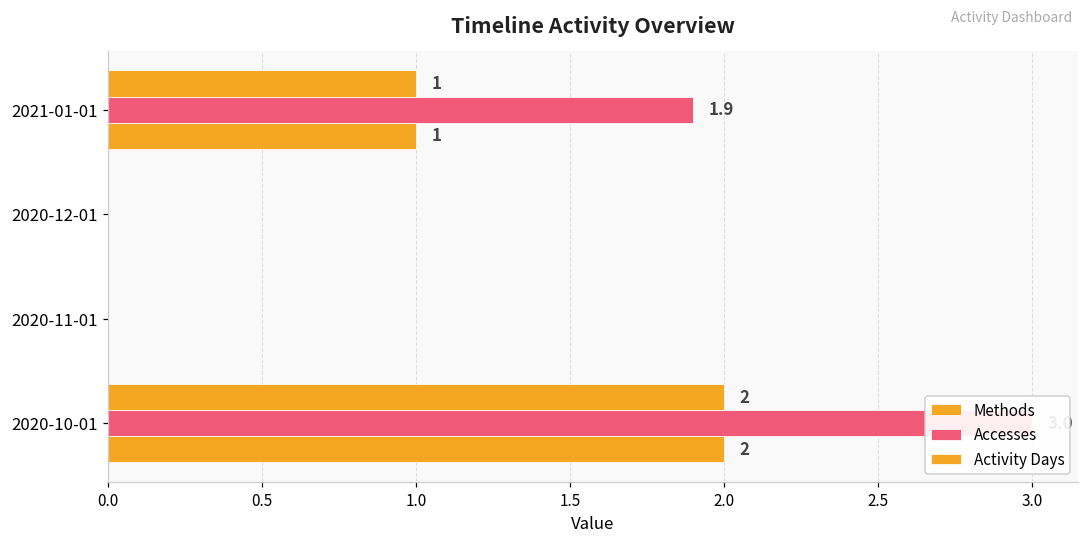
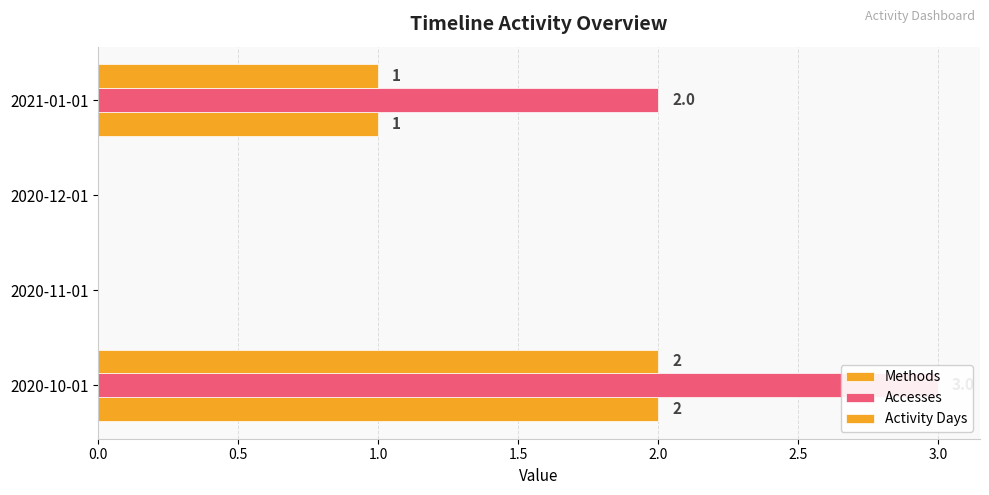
  {
    "Accesses": {
-     "2021-01-01": 1.9
+     "2021-01-01": 2.0
    }
  }
